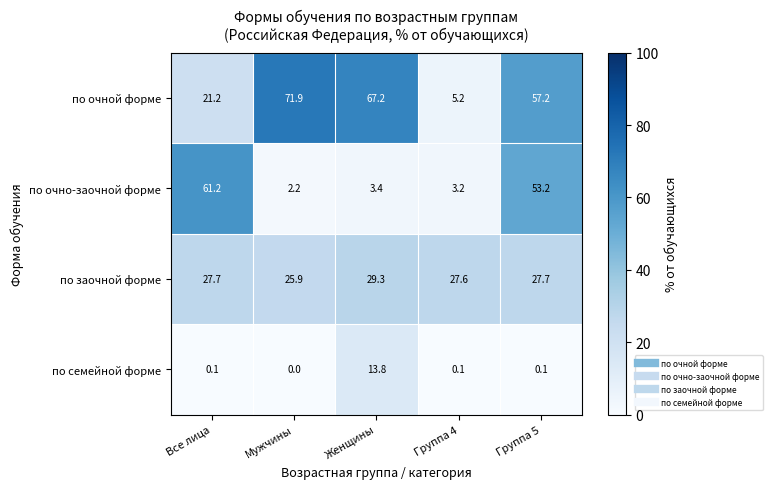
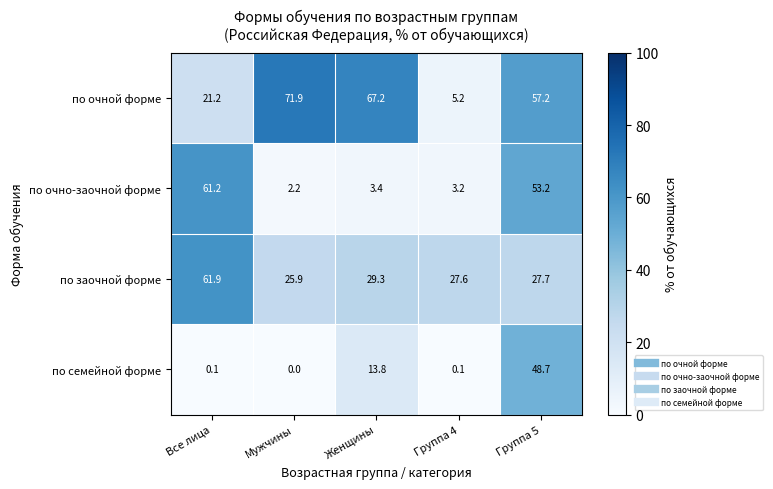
  {
    "по очной форме": {
      "Все лица": 21.2,
      "Мужчины": 71.9,
      "Женщины": 67.2,
      "Группа 4": 5.2,
      "Группа 5": 57.2
    },
    "по очно-заочной форме": {
      "Все лица": 61.2,
      "Мужчины": 2.2,
      "Женщины": 3.4,
      "Группа 4": 3.2,
      "Группа 5": 53.2
    },
    "по заочной форме": {
-     "Все лица": 27.7,
+     "Все лица": 61.9,
      "Мужчины": 25.9,
      "Женщины": 29.3,
      "Группа 4": 27.6,
      "Группа 5": 27.7
    },
    "по семейной форме": {
      "Все лица": 0.1,
      "Мужчины": 0.0,
      "Женщины": 13.8,
      "Группа 4": 0.1,
-     "Группа 5": 0.1
+     "Группа 5": 48.7
    }
  }
